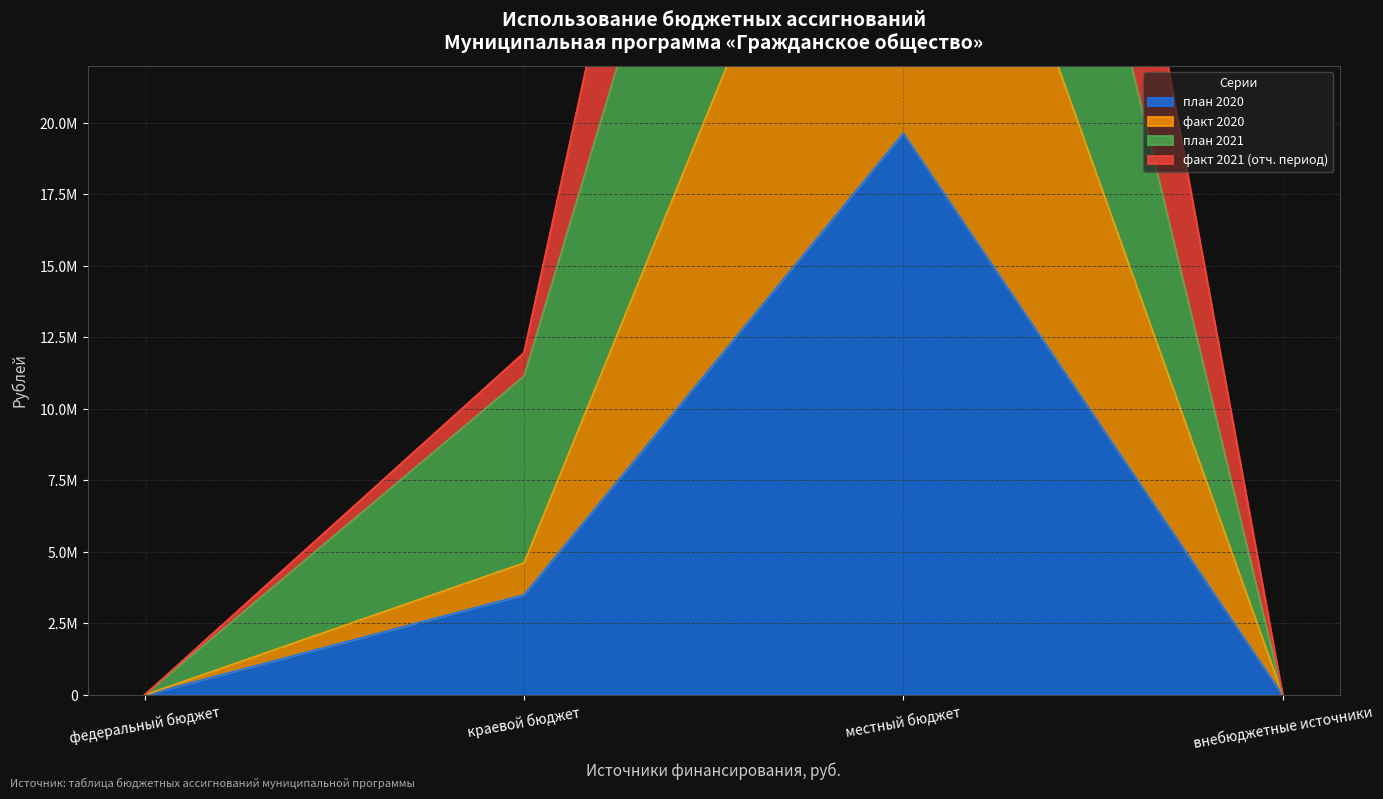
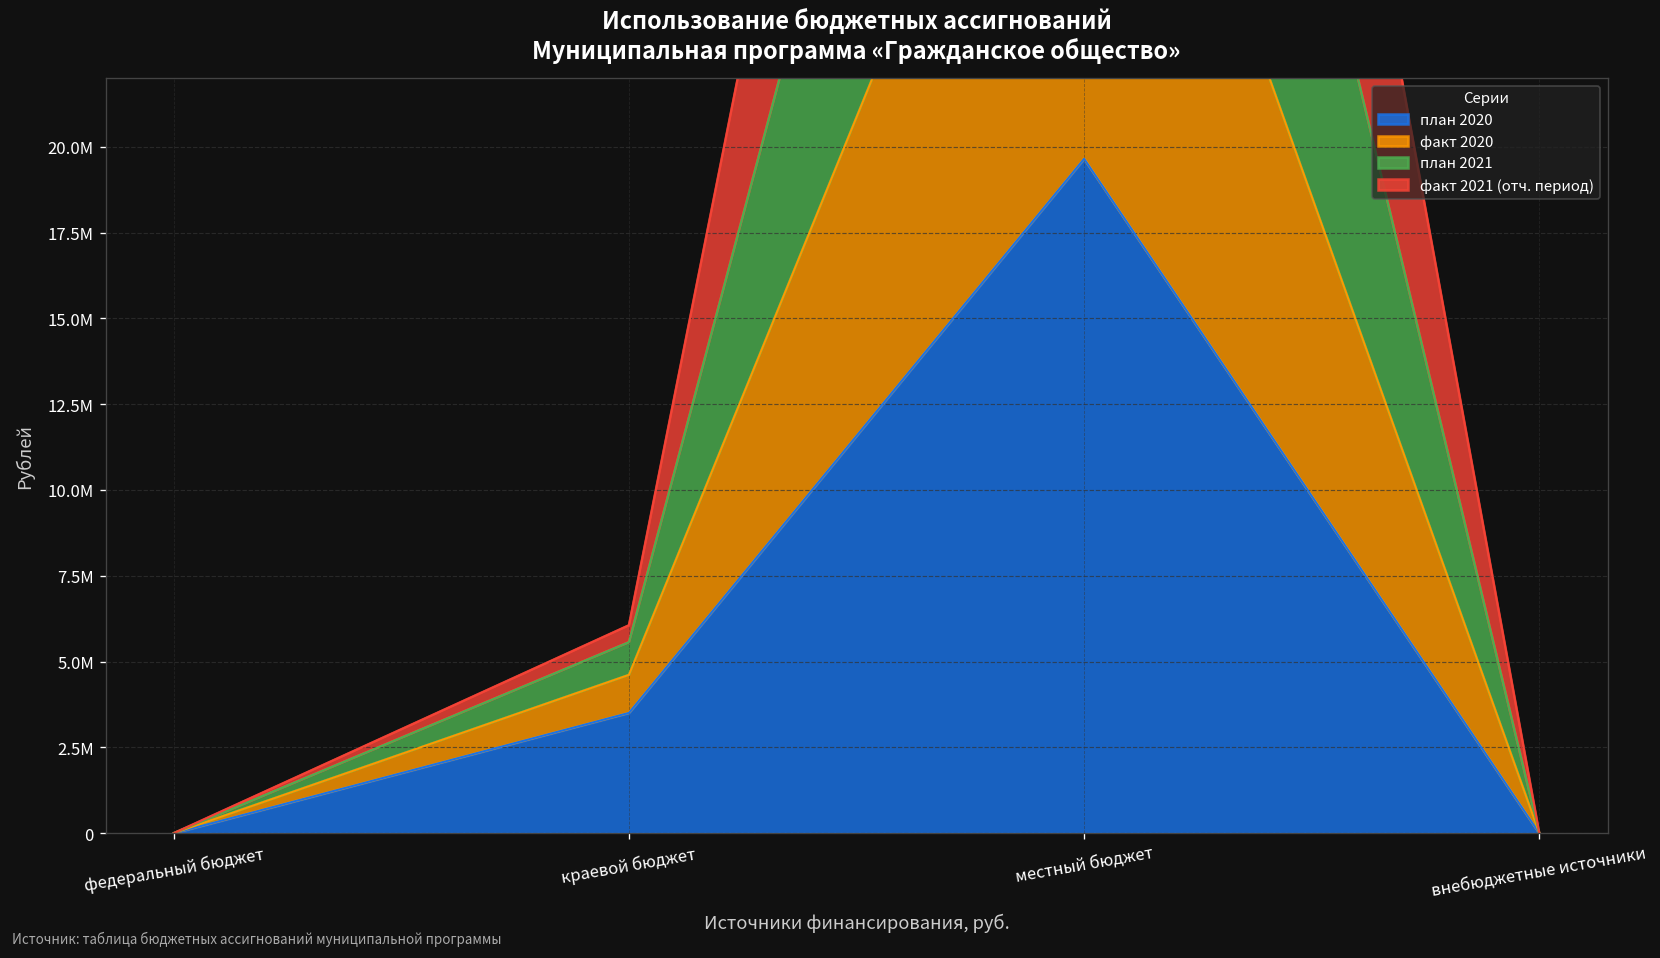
  {
    "план 2020": {
      "краевой бюджет": 3500000,
      "местный бюджет": 19700000
    },
    "факт 2020": {
      "краевой бюджет": 1100000
    },
    "план 2021": {
-     "краевой бюджет": 6500000
+     "краевой бюджет": 1000000
    },
    "факт 2021 (отч. период)": {
-     "краевой бюджет": 800000
+     "краевой бюджет": 500000
    }
  }
